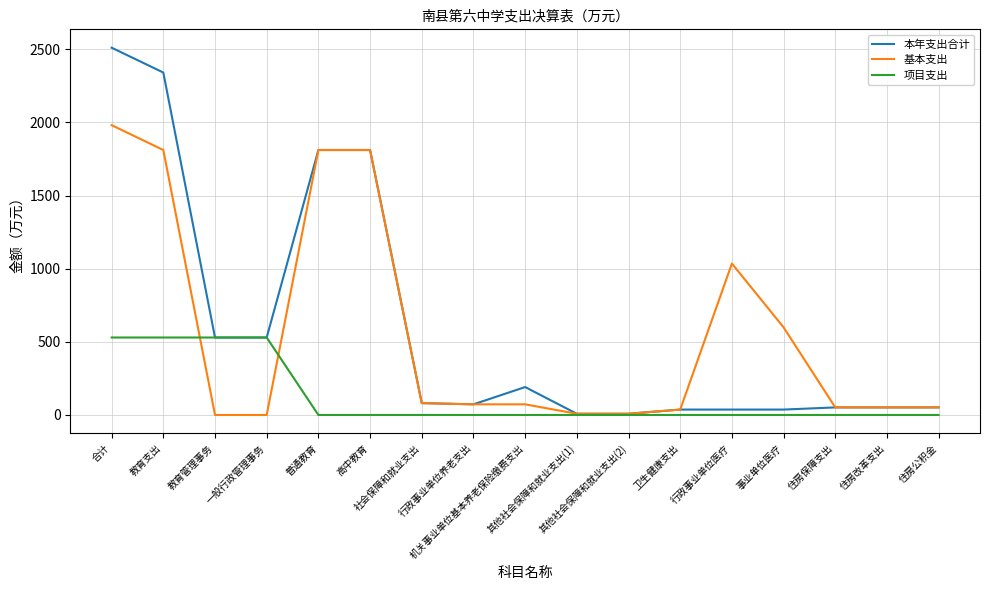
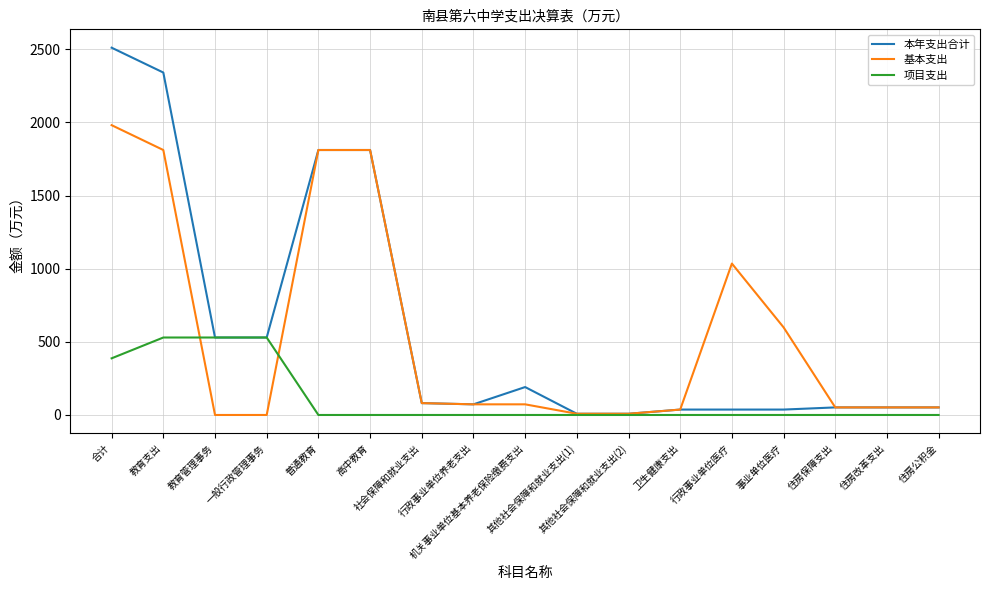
  {
    "本年支出合计": {
      "合计": 2510,
      "教育支出": 2340,
      "机关事业单位基本养老保险缴费支出": 190,
      "行政事业单位医疗": 40,
      "事业单位医疗": 40
    },
    "基本支出": {
      "合计": 1980,
      "教育支出": 1810,
      "教育管理事务": 0,
      "一般行政管理事务": 0,
      "机关事业单位基本养老保险缴费支出": 70,
      "行政事业单位医疗": 1030,
      "事业单位医疗": 600
    },
    "项目支出": {
-     "合计": 530,
+     "合计": 390,
      "教育支出": 530,
      "普通教育": 0,
      "高中教育": 0,
      "社会保障和就业支出": 0,
      "行政事业单位养老支出": 0,
      "机关事业单位基本养老保险缴费支出": 0,
      "卫生健康支出": 0,
      "行政事业单位医疗": 0,
      "事业单位医疗": 0,
      "住房保障支出": 0,
      "住房改革支出": 0,
      "住房公积金": 0
    }
  }
